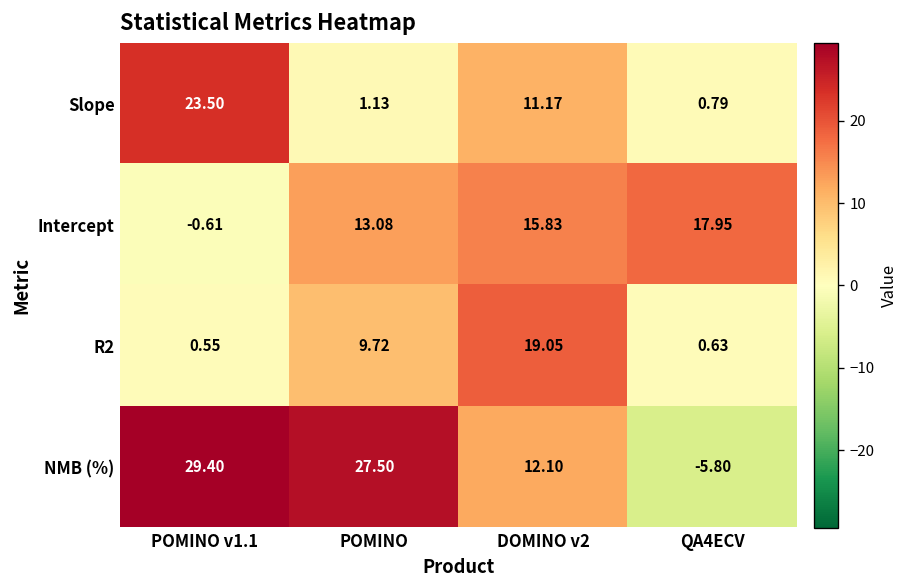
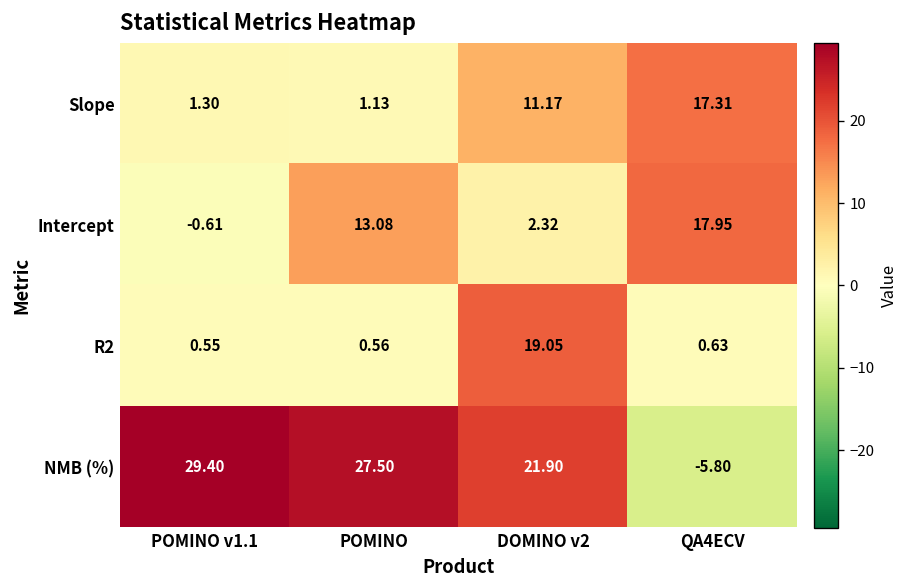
  {
    "Slope": {
-     "POMINO v1.1": 23.50,
+     "POMINO v1.1": 1.30,
      "POMINO": 1.13,
      "DOMINO v2": 11.17,
-     "QA4ECV": 0.79
+     "QA4ECV": 17.31
    },
    "Intercept": {
      "POMINO v1.1": -0.61,
      "POMINO": 13.08,
-     "DOMINO v2": 15.83,
+     "DOMINO v2": 2.32,
      "QA4ECV": 17.95
    },
    "R2": {
      "POMINO v1.1": 0.55,
-     "POMINO": 9.72,
+     "POMINO": 0.56,
      "DOMINO v2": 19.05,
      "QA4ECV": 0.63
    },
    "NMB (%)": {
      "POMINO v1.1": 29.40,
      "POMINO": 27.50,
-     "DOMINO v2": 12.10,
+     "DOMINO v2": 21.90,
      "QA4ECV": -5.80
    }
  }
